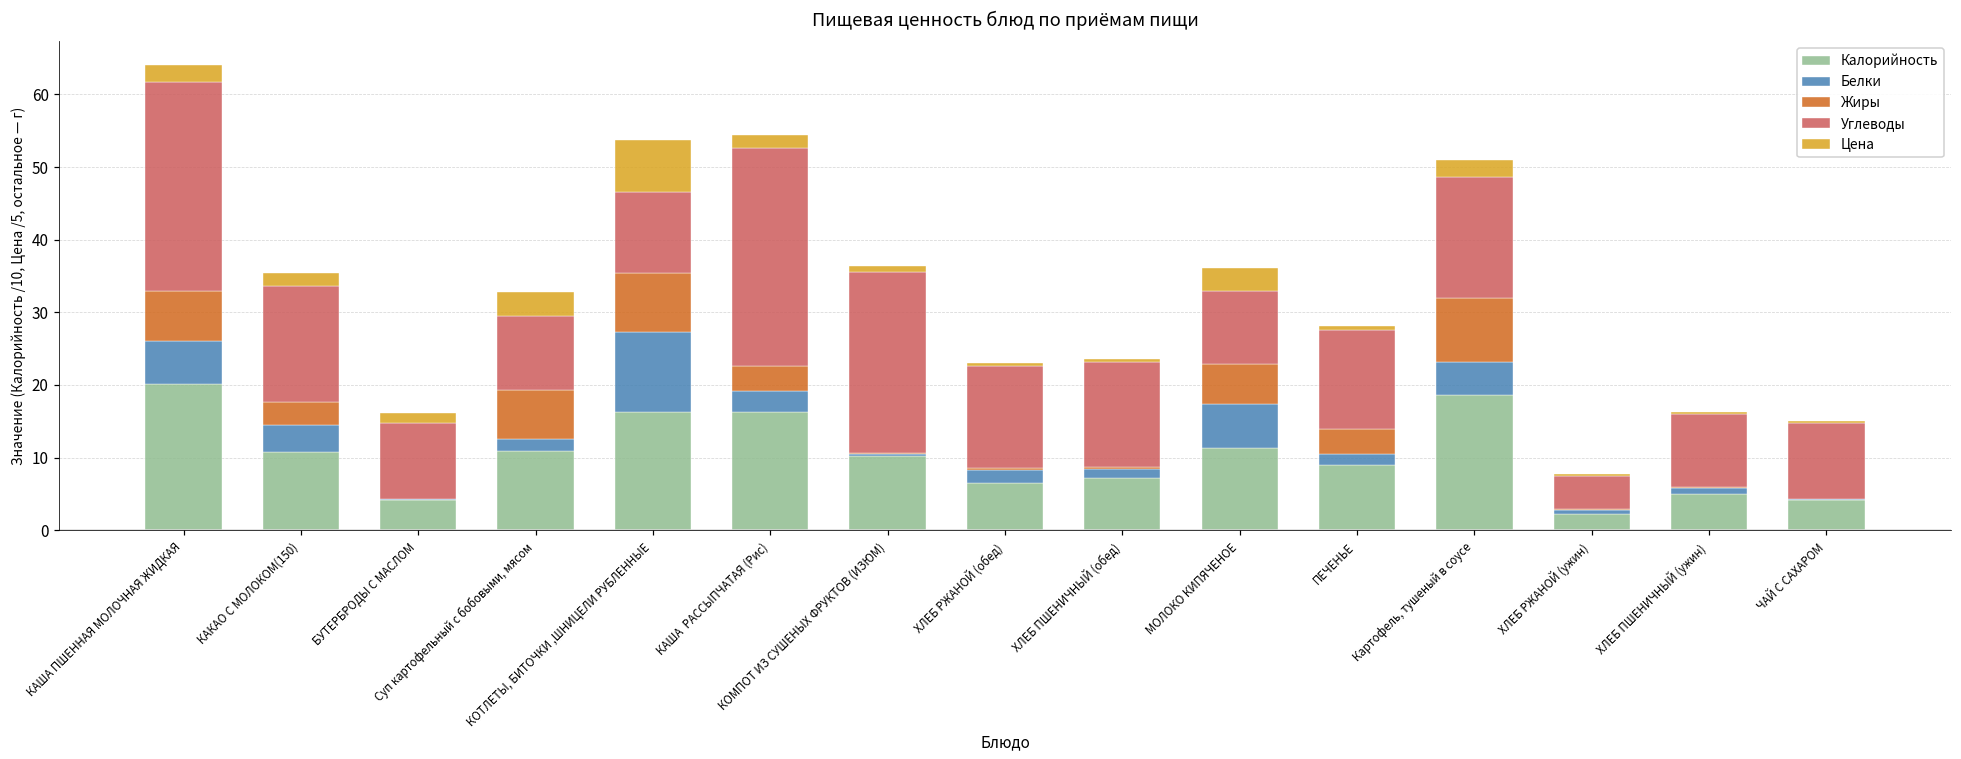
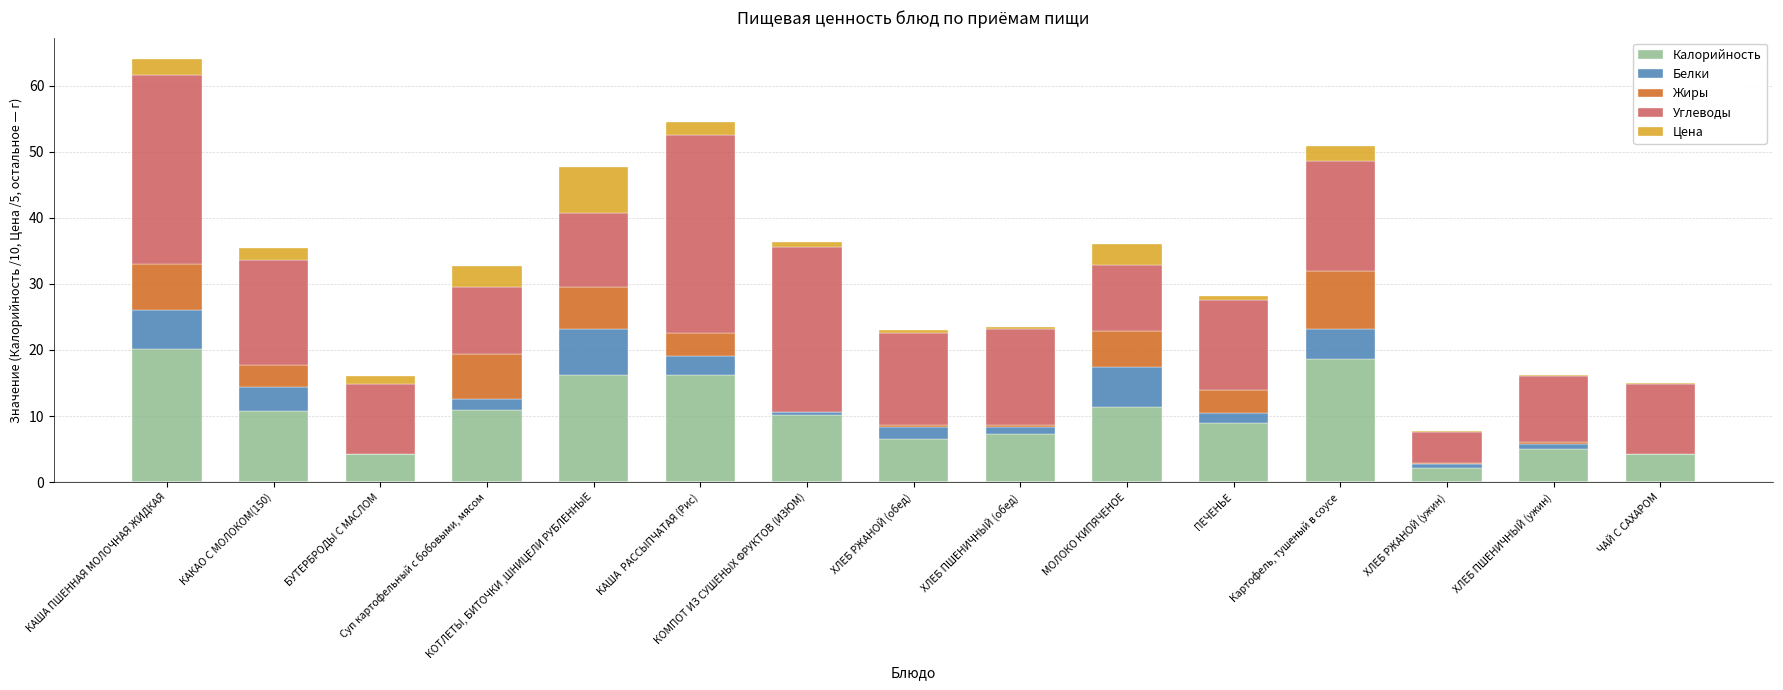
  {
    "Белки": {
      "КАША ПШЕННАЯ МОЛОЧНАЯ ЖИДКАЯ": 6,
      "КАКАО С МОЛОКОМ(150)": 4,
      "Суп картофельный с бобовыми, мясом": 2,
-     "КОТЛЕТЫ, БИТОЧКИ ,ШНИЦЕЛИ РУБЛЕННЫЕ": 11,
+     "КОТЛЕТЫ, БИТОЧКИ ,ШНИЦЕЛИ РУБЛЕННЫЕ": 7,
      "КАША РАССЫПЧАТАЯ (Рис)": 3,
      "КОМПОТ ИЗ СУШЕНЫХ ФРУКТОВ (ИЗЮМ)": 0,
      "ХЛЕБ РЖАНОЙ (обед)": 2,
      "ХЛЕБ ПШЕНИЧНЫЙ (обед)": 1,
      "МОЛОКО КИПЯЧЕНОЕ": 6,
      "ПЕЧЕНЬЕ": 2,
      "Картофель, тушеный в соусе": 5,
      "ХЛЕБ РЖАНОЙ (ужин)": 1,
      "ХЛЕБ ПШЕНИЧНЫЙ (ужин)": 1
    },
    "Жиры": {
      "КАША ПШЕННАЯ МОЛОЧНАЯ ЖИДКАЯ": 7,
      "КАКАО С МОЛОКОМ(150)": 3,
      "Суп картофельный с бобовыми, мясом": 7,
-     "КОТЛЕТЫ, БИТОЧКИ ,ШНИЦЕЛИ РУБЛЕННЫЕ": 8,
+     "КОТЛЕТЫ, БИТОЧКИ ,ШНИЦЕЛИ РУБЛЕННЫЕ": 6,
      "КАША РАССЫПЧАТАЯ (Рис)": 3,
      "МОЛОКО КИПЯЧЕНОЕ": 5,
      "ПЕЧЕНЬЕ": 3,
      "Картофель, тушеный в соусе": 9
    },
    "Углеводы": {
      "КАША ПШЕННАЯ МОЛОЧНАЯ ЖИДКАЯ": 29,
      "КАКАО С МОЛОКОМ(150)": 16,
      "БУТЕРБРОДЫ С МАСЛОМ": 10,
      "Суп картофельный с бобовыми, мясом": 10,
      "КОТЛЕТЫ, БИТОЧКИ ,ШНИЦЕЛИ РУБЛЕННЫЕ": 11,
      "КАША РАССЫПЧАТАЯ (Рис)": 30,
      "КОМПОТ ИЗ СУШЕНЫХ ФРУКТОВ (ИЗЮМ)": 25,
      "ХЛЕБ РЖАНОЙ (обед)": 14,
      "ХЛЕБ ПШЕНИЧНЫЙ (обед)": 15,
      "МОЛОКО КИПЯЧЕНОЕ": 10,
      "ПЕЧЕНЬЕ": 14,
      "Картофель, тушеный в соусе": 17,
      "ХЛЕБ РЖАНОЙ (ужин)": 5,
      "ХЛЕБ ПШЕНИЧНЫЙ (ужин)": 10,
      "ЧАЙ С САХАРОМ": 11
    },
    "Цена": {
      "КАША ПШЕННАЯ МОЛОЧНАЯ ЖИДКАЯ": 2,
      "КАКАО С МОЛОКОМ(150)": 2,
      "БУТЕРБРОДЫ С МАСЛОМ": 1,
      "Суп картофельный с бобовыми, мясом": 3,
      "КОТЛЕТЫ, БИТОЧКИ ,ШНИЦЕЛИ РУБЛЕННЫЕ": 7,
      "КАША РАССЫПЧАТАЯ (Рис)": 2,
      "КОМПОТ ИЗ СУШЕНЫХ ФРУКТОВ (ИЗЮМ)": 1,
      "ХЛЕБ РЖАНОЙ (обед)": 0,
      "МОЛОКО КИПЯЧЕНОЕ": 3,
      "ПЕЧЕНЬЕ": 1,
      "Картофель, тушеный в соусе": 2
    }
  }
